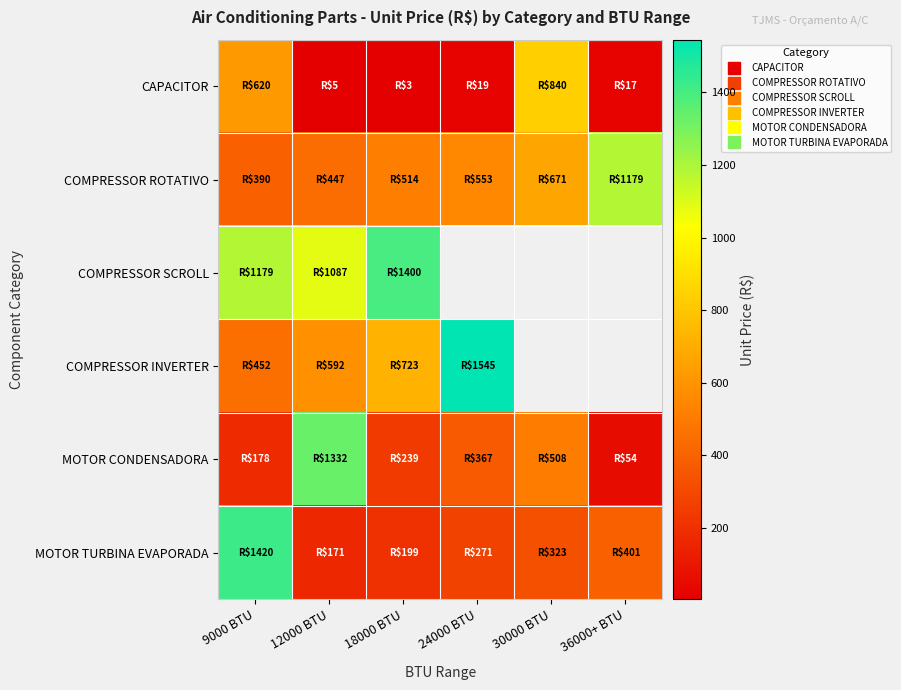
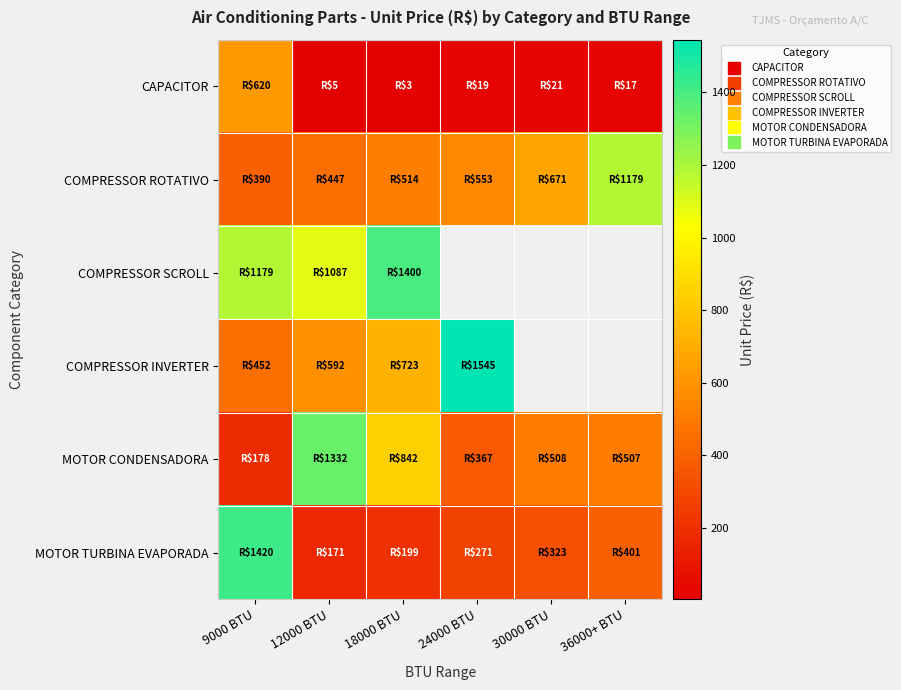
  {
    "CAPACITOR": {
      "9000 BTU": "$620",
      "12000 BTU": "$5",
      "18000 BTU": "$3",
      "24000 BTU": "$19",
-     "30000 BTU": "$840",
+     "30000 BTU": "$21",
      "36000+ BTU": "$17"
    },
    "COMPRESSOR ROTATIVO": {
      "9000 BTU": "$390",
      "12000 BTU": "$447",
      "18000 BTU": "$514",
      "24000 BTU": "$553",
      "30000 BTU": "$671",
      "36000+ BTU": "$1179"
    },
    "COMPRESSOR SCROLL": {
      "9000 BTU": "$1179",
      "12000 BTU": "$1087",
      "18000 BTU": "$1400"
    },
    "COMPRESSOR INVERTER": {
      "9000 BTU": "$452",
      "12000 BTU": "$592",
      "18000 BTU": "$723",
      "24000 BTU": "$1545"
    },
    "MOTOR CONDENSADORA": {
      "9000 BTU": "$178",
      "12000 BTU": "$1332",
-     "18000 BTU": "$239",
+     "18000 BTU": "$842",
      "24000 BTU": "$367",
      "30000 BTU": "$508",
-     "36000+ BTU": "$54"
+     "36000+ BTU": "$507"
    },
    "MOTOR TURBINA EVAPORADA": {
      "9000 BTU": "$1420",
      "12000 BTU": "$171",
      "18000 BTU": "$199",
      "24000 BTU": "$271",
      "30000 BTU": "$323",
      "36000+ BTU": "$401"
    }
  }
